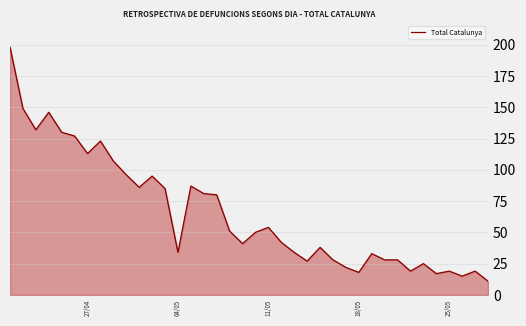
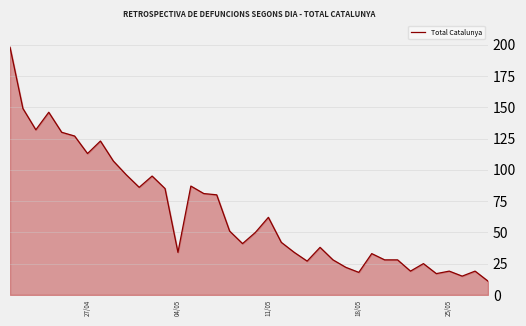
  {
    "27/04": 113,
    "04/05": 34,
-   "11/05": 54,
+   "11/05": 62,
    "18/05": 18,
    "25/05": 19
  }
